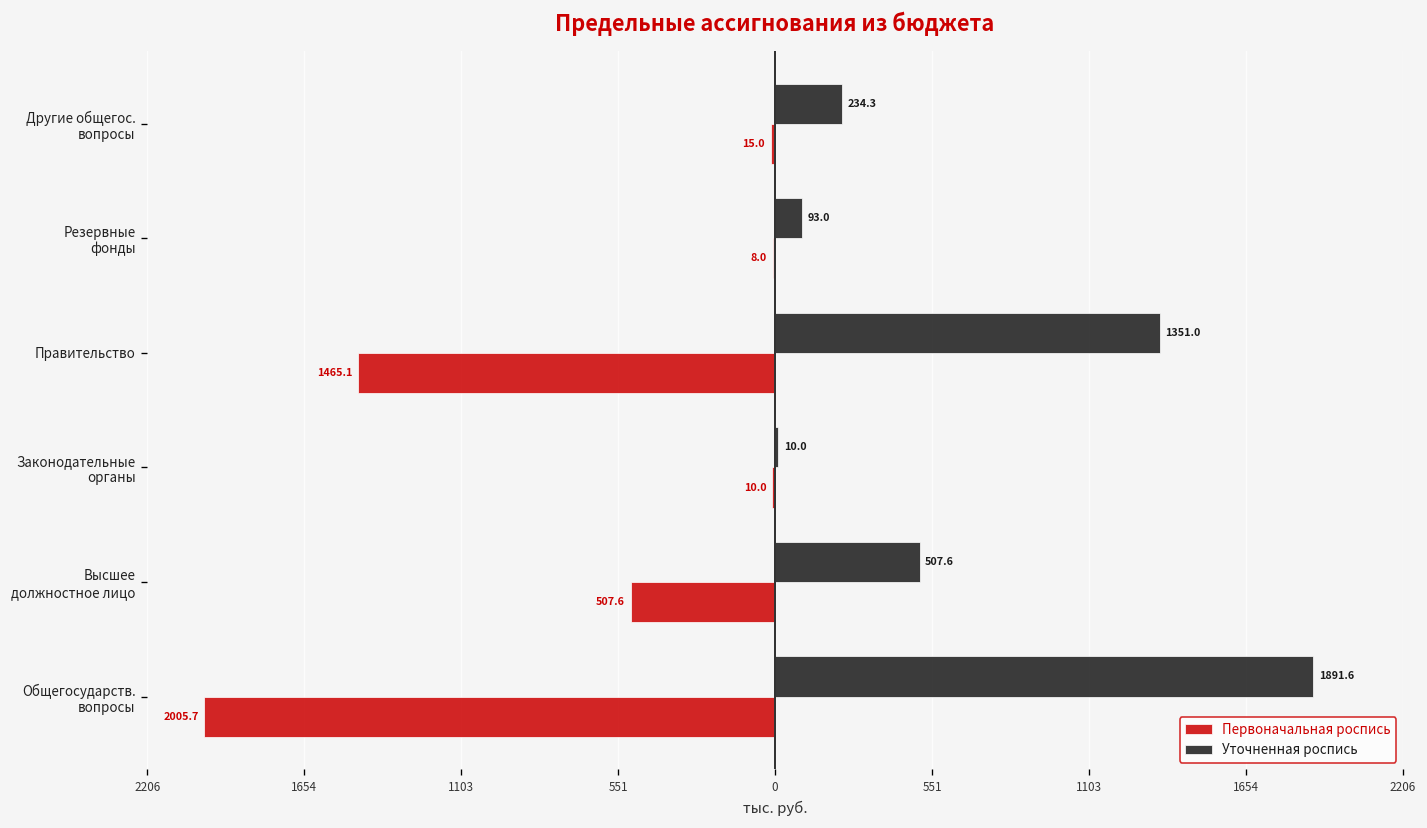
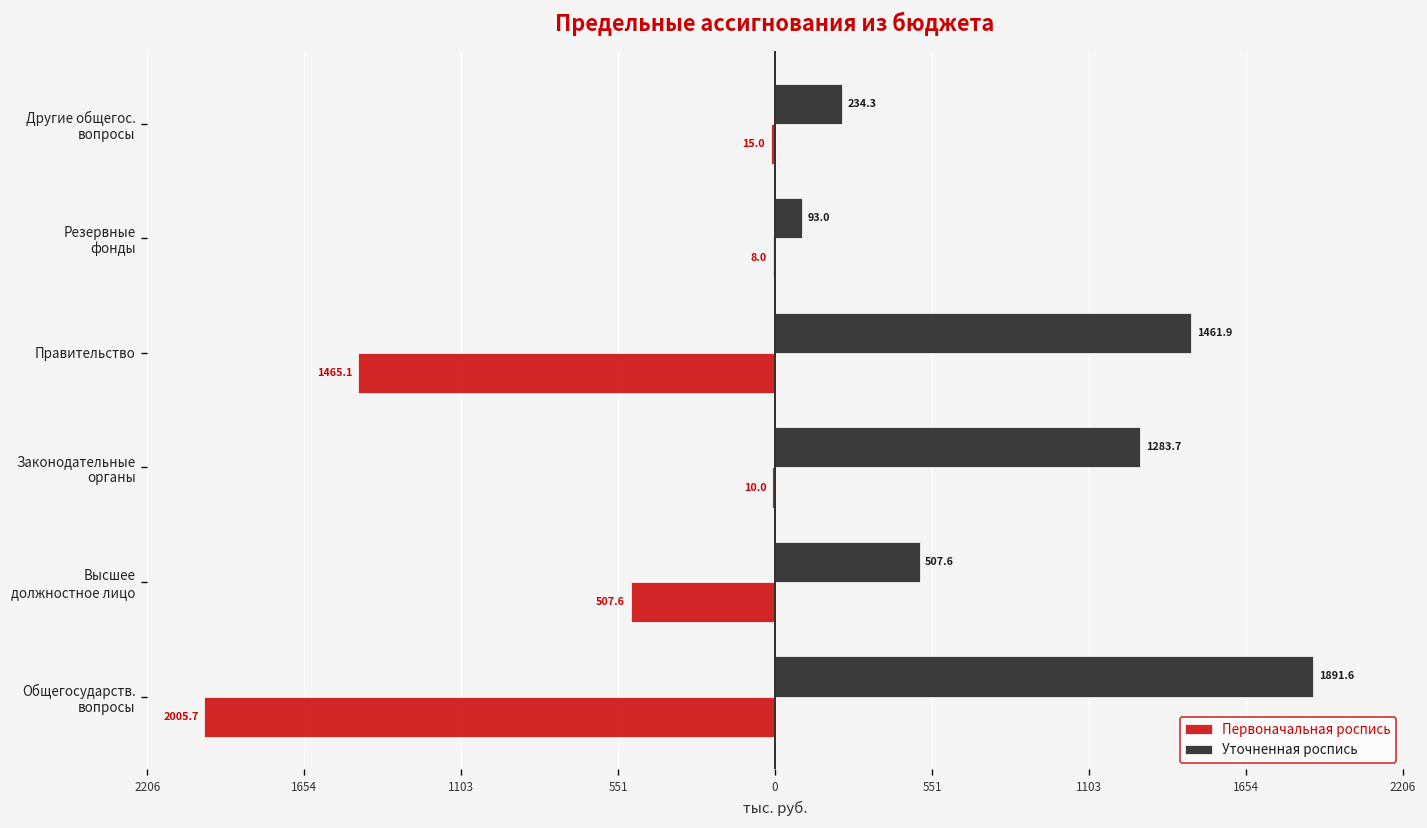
  {
    "Уточненная роспись": {
      "Другие общегос. вопросы": 234.3,
      "Резервные фонды": 93.0,
-     "Правительство": 1351.0,
-     "Законодательные органы": 10.0,
+     "Правительство": 1461.9,
+     "Законодательные органы": 1283.7,
      "Высшее должностное лицо": 507.6,
      "Общегосударств. вопросы": 1891.6
    }
  }
